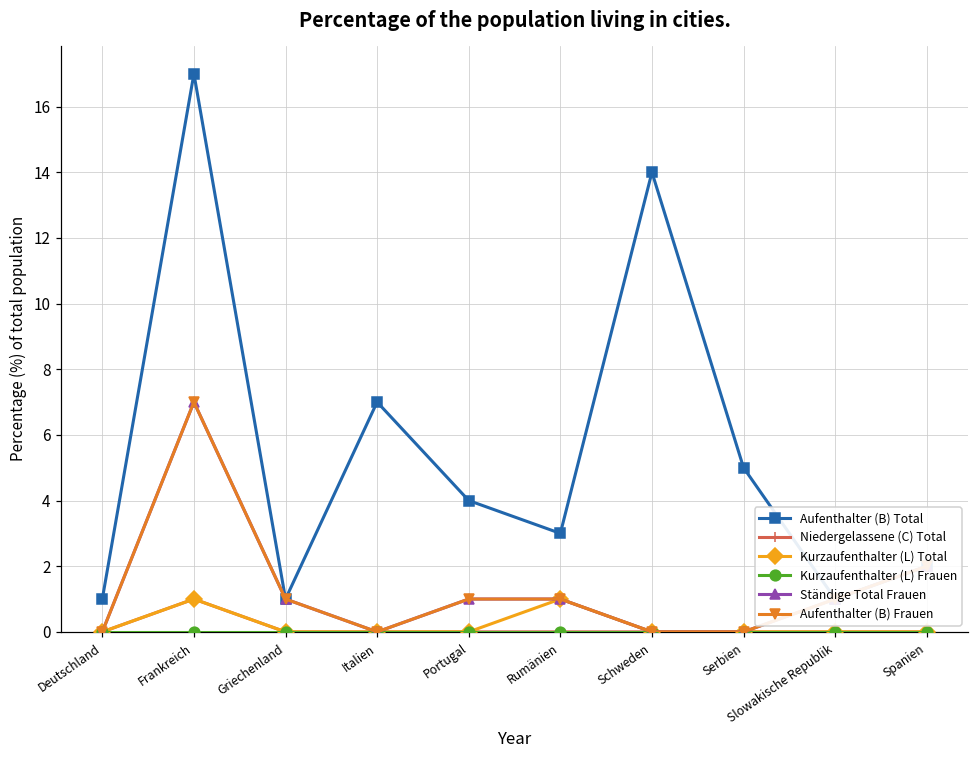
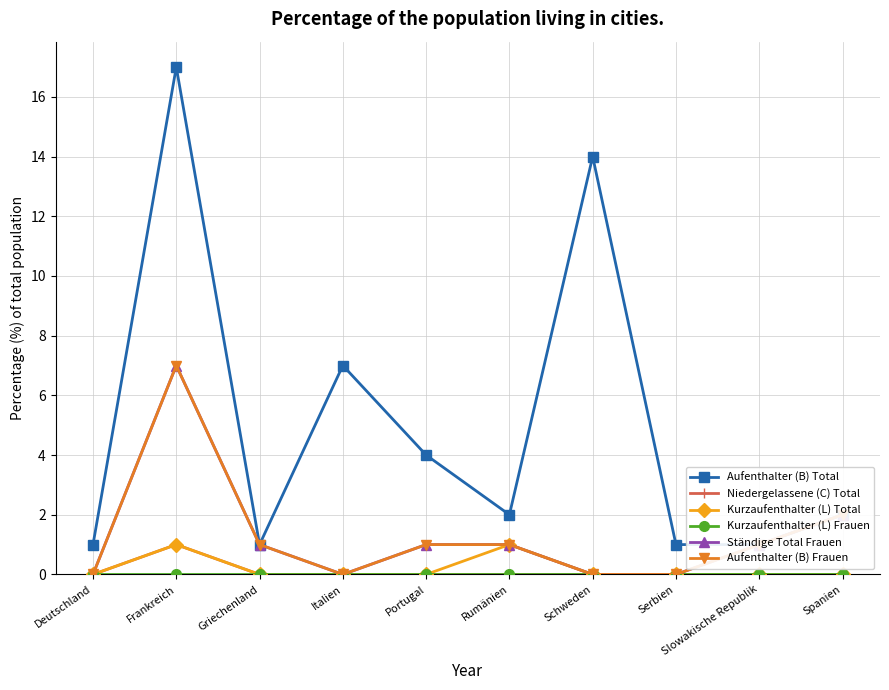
  {
    "Aufenthalter (B) Total": {
      "Deutschland": 1,
      "Frankreich": 17,
      "Italien": 7,
      "Portugal": 4,
-     "Rumänien": 3,
+     "Rumänien": 2,
      "Schweden": 14,
-     "Serbien": 5
+     "Serbien": 1
    },
    "Kurzaufenthalter (L) Frauen": {
      "Frankreich": 0
    }
  }
